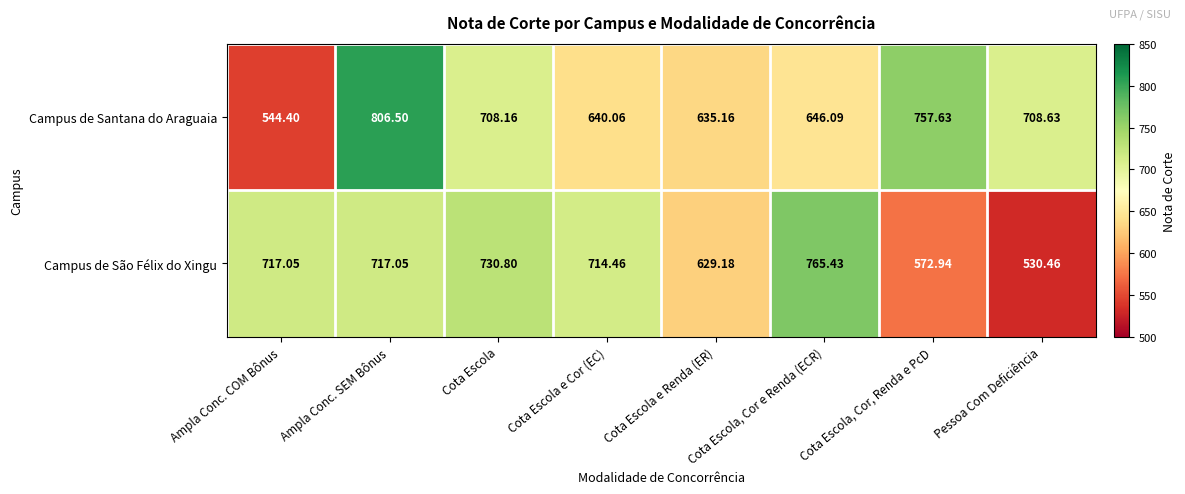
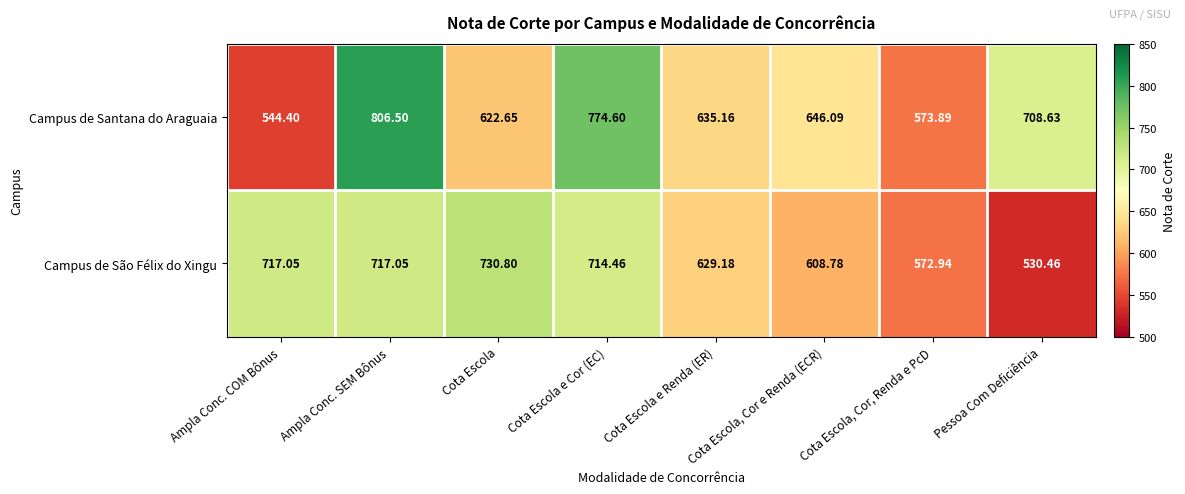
  {
    "Campus de Santana do Araguaia": {
      "Ampla Conc. COM Bônus": 544.40,
      "Ampla Conc. SEM Bônus": 806.50,
-     "Cota Escola": 708.16,
-     "Cota Escola e Cor (EC)": 640.06,
+     "Cota Escola": 622.65,
+     "Cota Escola e Cor (EC)": 774.60,
      "Cota Escola e Renda (ER)": 635.16,
      "Cota Escola, Cor e Renda (ECR)": 646.09,
-     "Cota Escola, Cor, Renda e PcD": 757.63,
+     "Cota Escola, Cor, Renda e PcD": 573.89,
      "Pessoa Com Deficiência": 708.63
    },
    "Campus de São Félix do Xingu": {
      "Ampla Conc. COM Bônus": 717.05,
      "Ampla Conc. SEM Bônus": 717.05,
      "Cota Escola": 730.80,
      "Cota Escola e Cor (EC)": 714.46,
      "Cota Escola e Renda (ER)": 629.18,
-     "Cota Escola, Cor e Renda (ECR)": 765.43,
+     "Cota Escola, Cor e Renda (ECR)": 608.78,
      "Cota Escola, Cor, Renda e PcD": 572.94,
      "Pessoa Com Deficiência": 530.46
    }
  }
